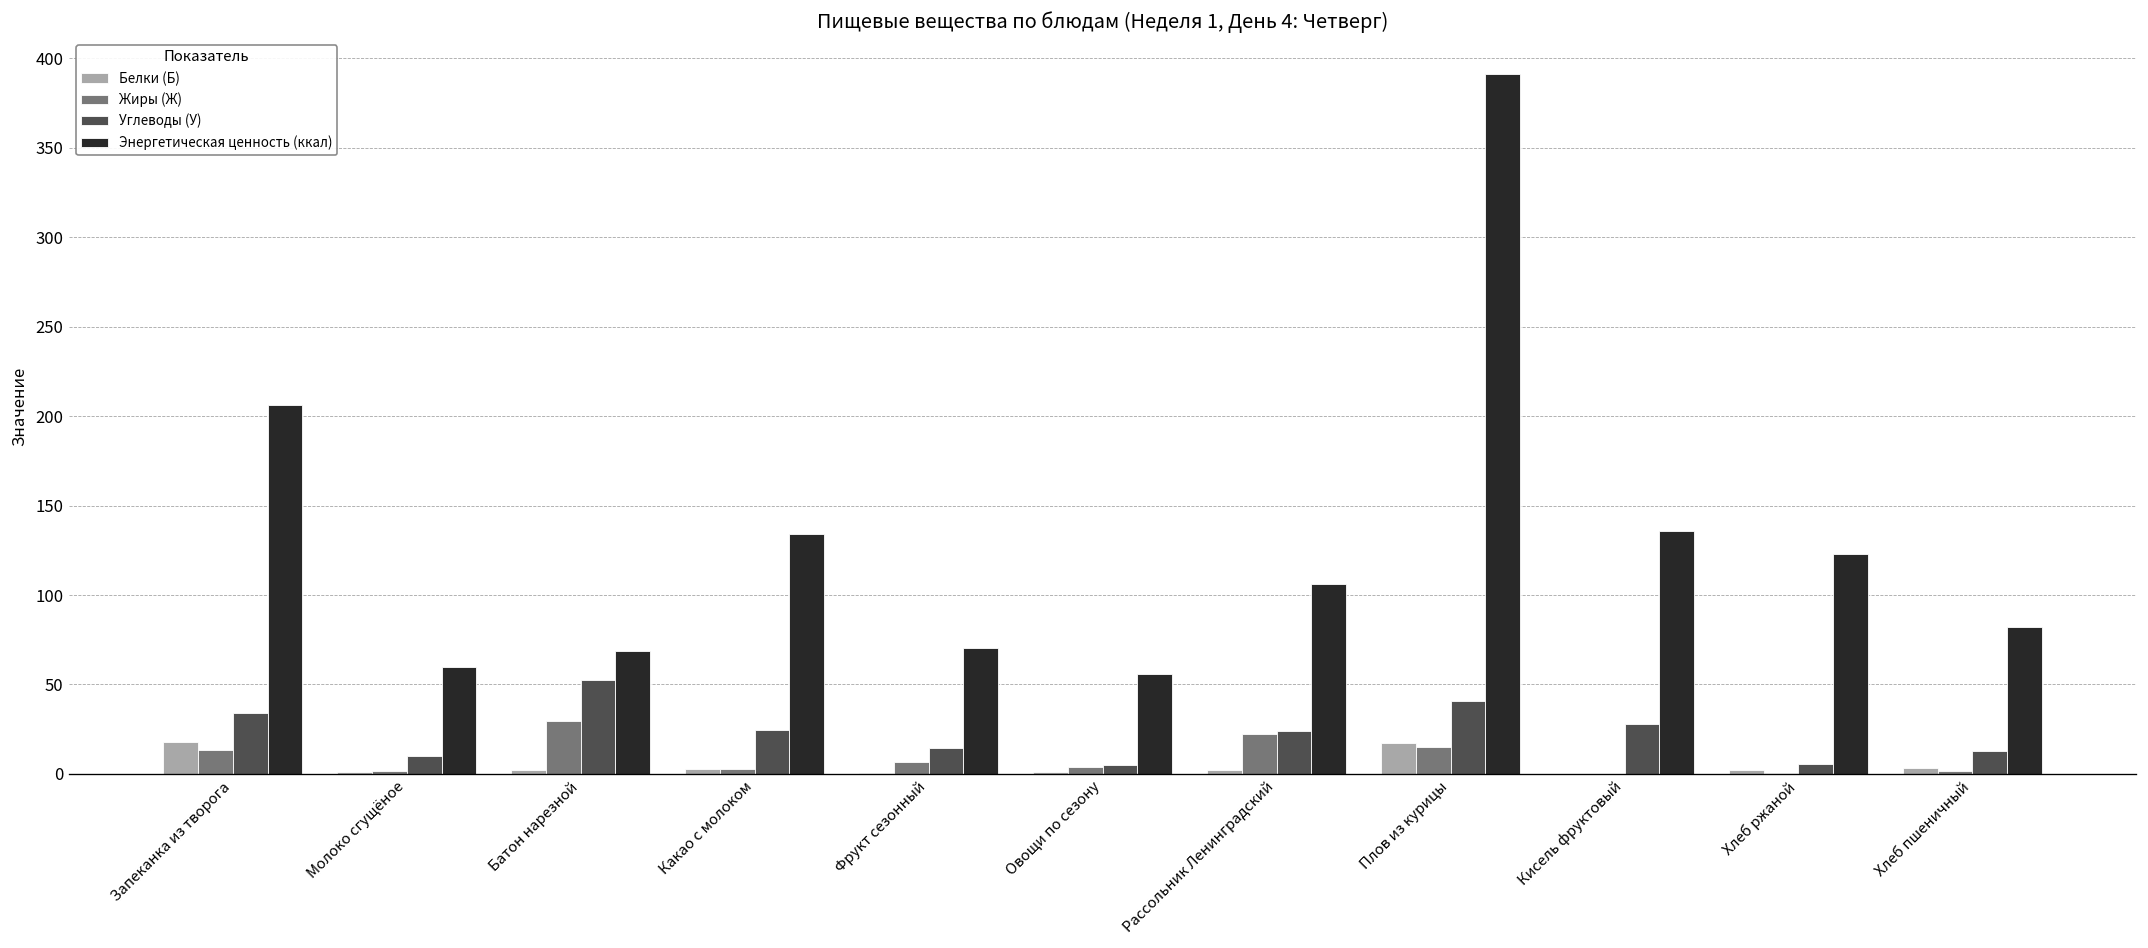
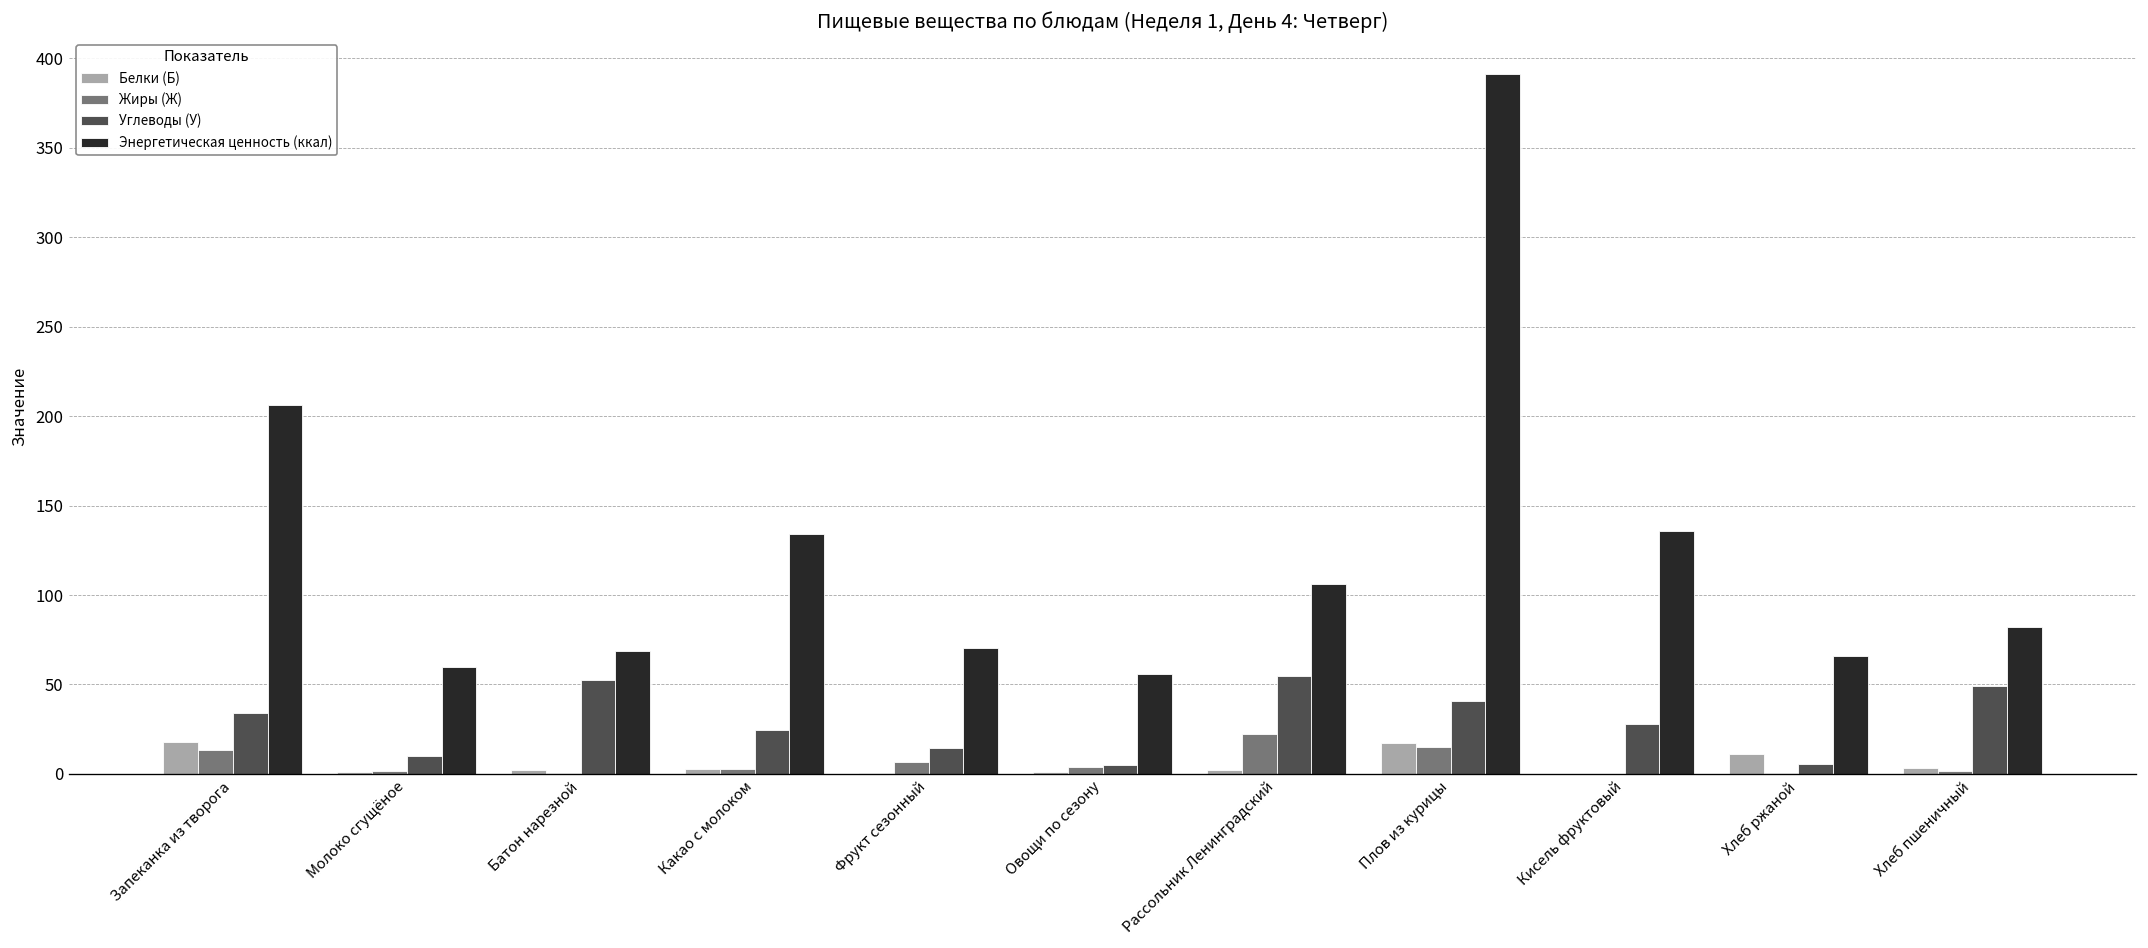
  {
    "Белки (Б)": {
      "Запеканка из творога": 18,
      "Батон нарезной": 2,
      "Какао с молоком": 3,
      "Рассольник Ленинградский": 2,
      "Плов из курицы": 17,
-     "Хлеб ржаной": 2,
+     "Хлеб ржаной": 11,
      "Хлеб пшеничный": 3
    },
    "Жиры (Ж)": {
      "Запеканка из творога": 14,
-     "Батон нарезной": 30,
+     "Батон нарезной": 1,
      "Какао с молоком": 3,
      "Фрукт сезонный": 7,
      "Овощи по сезону": 4,
      "Рассольник Ленинградский": 23,
      "Плов из курицы": 15,
      "Кисель фруктовый": 0
    },
    "Углеводы (У)": {
      "Запеканка из творога": 34,
      "Молоко сгущёное": 10,
      "Батон нарезной": 52,
      "Какао с молоком": 25,
      "Фрукт сезонный": 15,
      "Овощи по сезону": 5,
-     "Рассольник Ленинградский": 24,
+     "Рассольник Ленинградский": 55,
      "Плов из курицы": 41,
      "Кисель фруктовый": 28,
      "Хлеб ржаной": 6,
-     "Хлеб пшеничный": 13
+     "Хлеб пшеничный": 49
    },
    "Энергетическая ценность (ккал)": {
      "Запеканка из творога": 206,
      "Молоко сгущёное": 60,
      "Батон нарезной": 69,
      "Какао с молоком": 134,
      "Фрукт сезонный": 71,
      "Овощи по сезону": 56,
      "Рассольник Ленинградский": 106,
      "Плов из курицы": 392,
      "Кисель фруктовый": 136,
-     "Хлеб ржаной": 123,
+     "Хлеб ржаной": 66,
      "Хлеб пшеничный": 82
    }
  }
